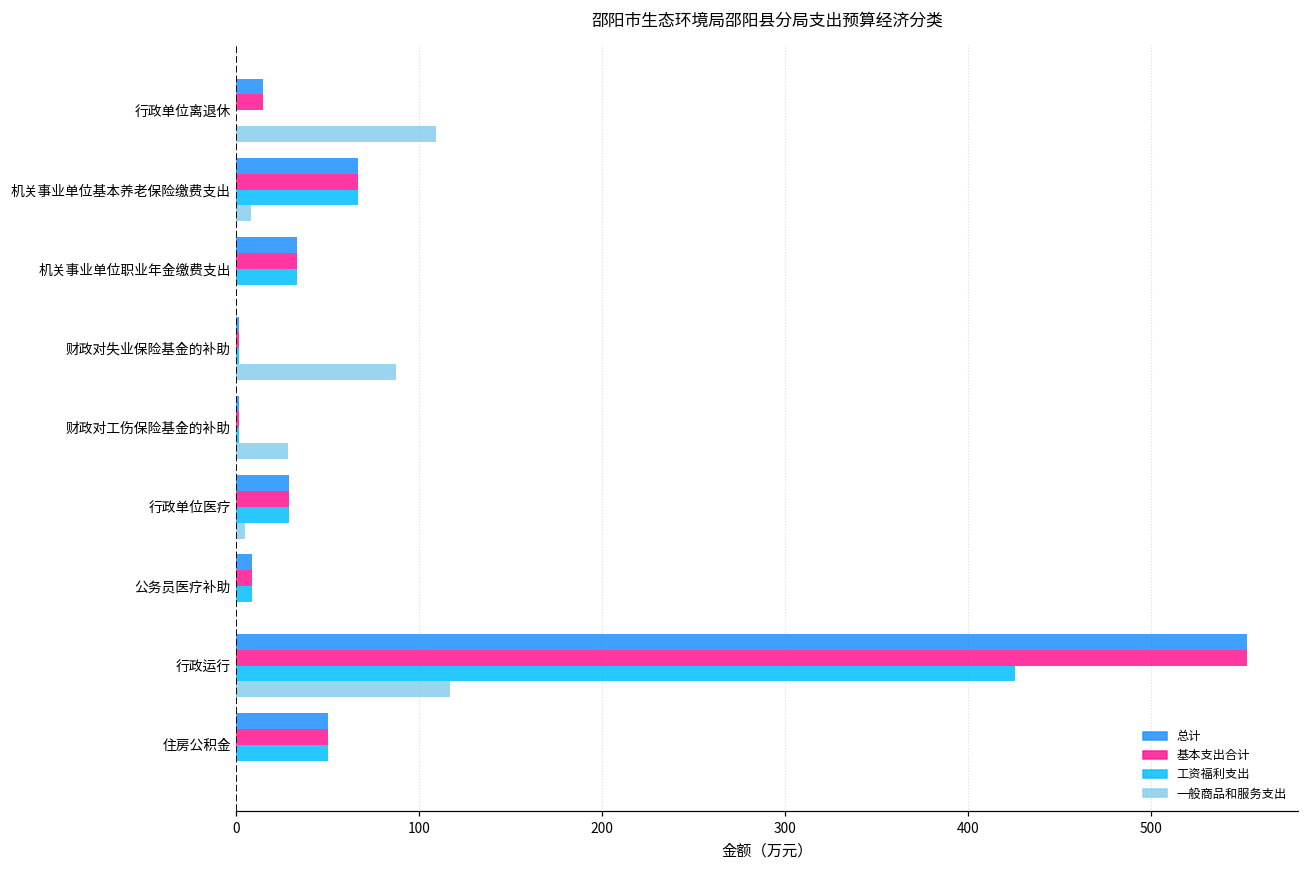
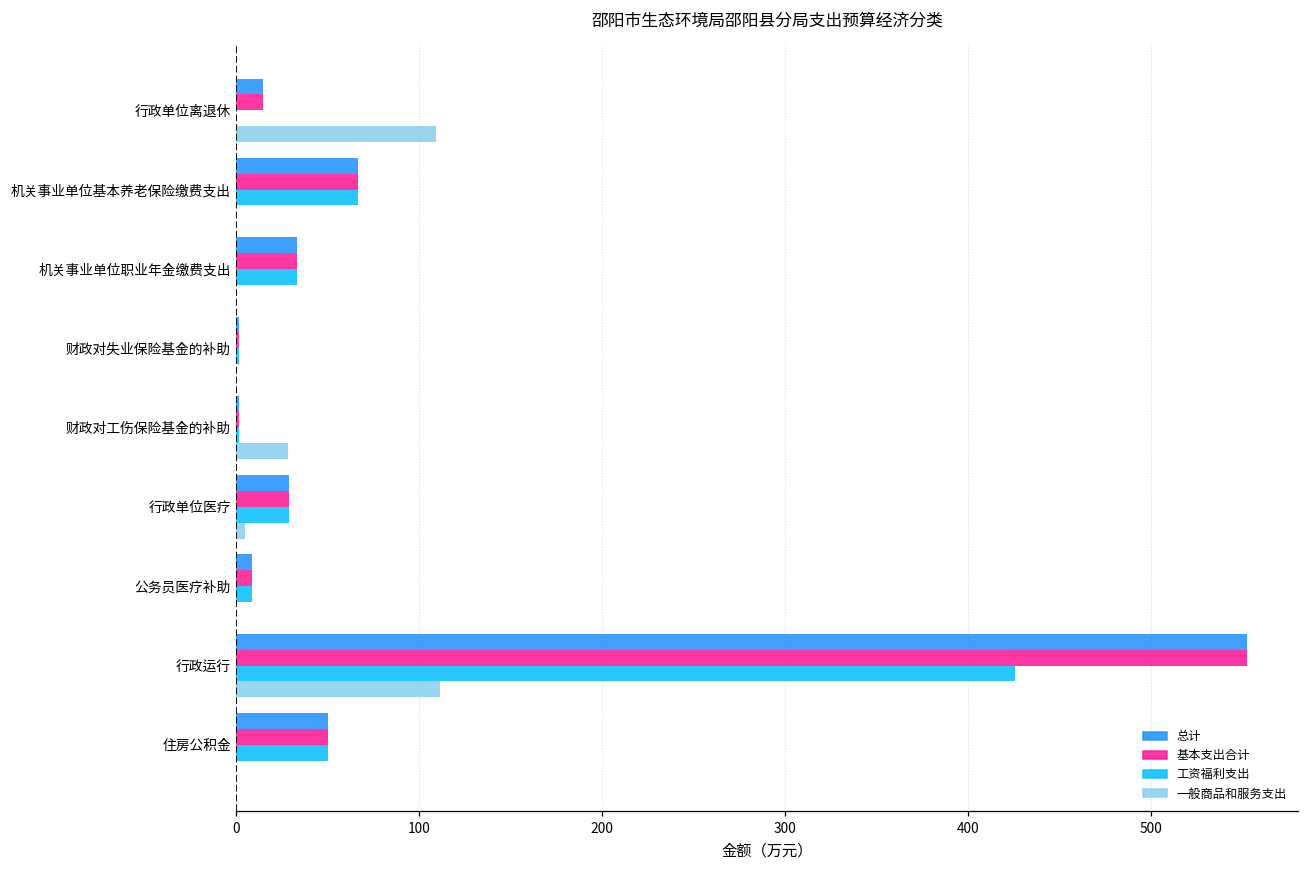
  {
    "基本支出合计": {
      "行政单位离退休": 15,
      "机关事业单位基本养老保险缴费支出": 66,
      "机关事业单位职业年金缴费支出": 33,
      "财政对工伤保险基金的补助": 2,
      "行政单位医疗": 29,
      "公务员医疗补助": 9,
      "行政运行": 552,
      "住房公积金": 50
    },
    "一般商品和服务支出": {
      "行政单位离退休": 109,
-     "机关事业单位基本养老保险缴费支出": 8,
+     "机关事业单位基本养老保险缴费支出": 0,
      "机关事业单位职业年金缴费支出": 0,
-     "财政对失业保险基金的补助": 87,
+     "财政对失业保险基金的补助": 0,
      "财政对工伤保险基金的补助": 28,
      "行政单位医疗": 5,
      "公务员医疗补助": 0,
-     "行政运行": 117,
+     "行政运行": 111,
      "住房公积金": 0
    }
  }
